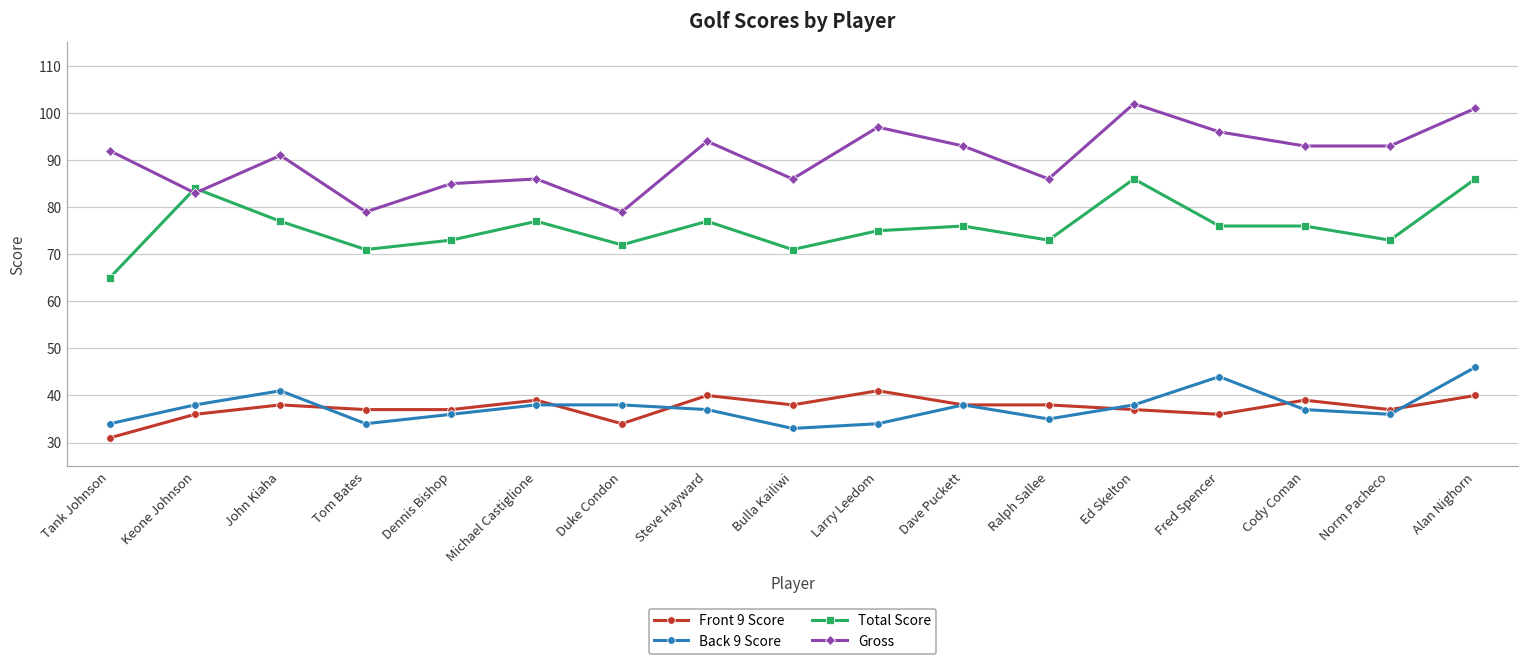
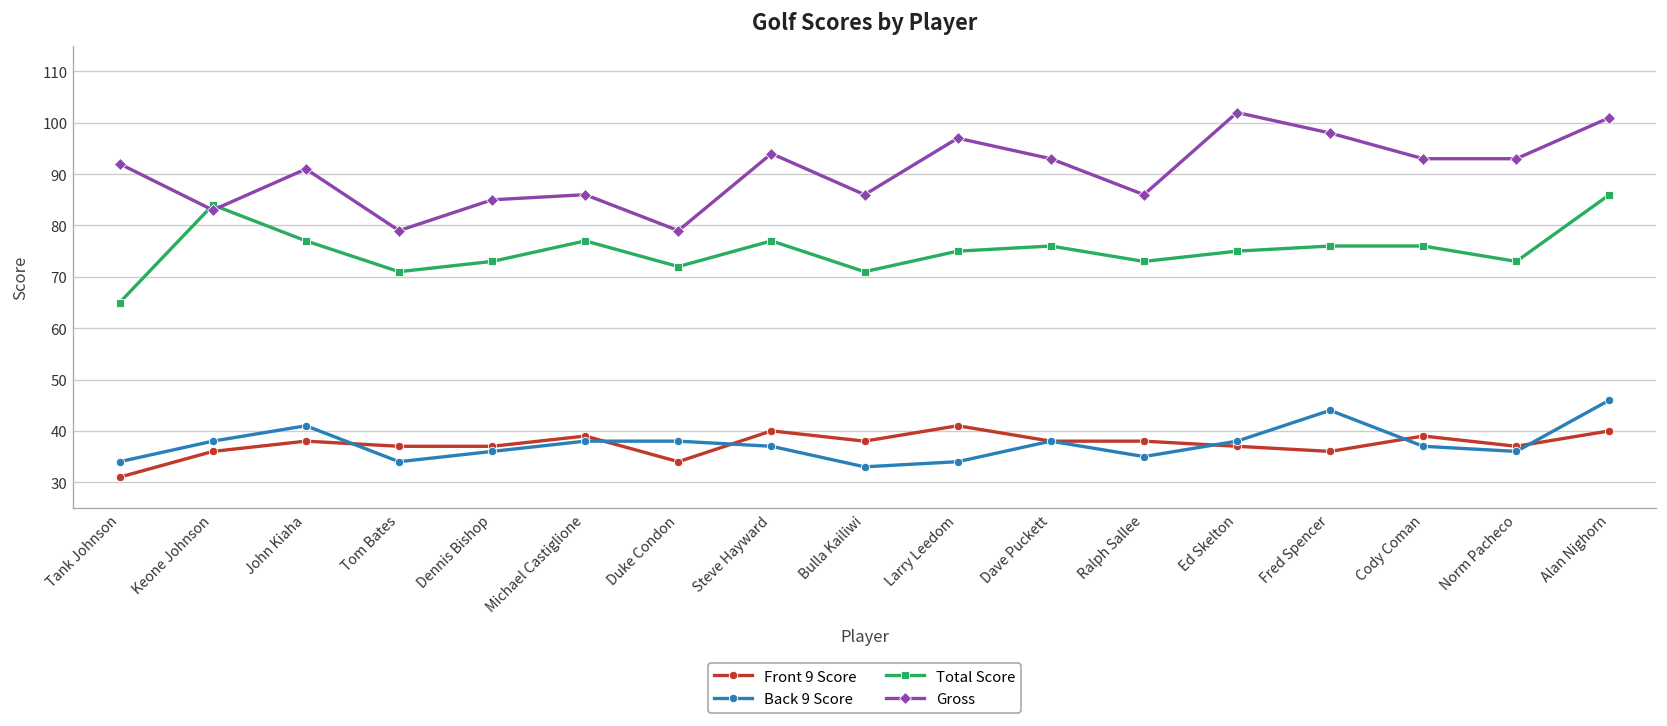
  {
    "Front 9 Score": {
      "Tank Johnson": 31,
      "Keone Johnson": 36,
      "John Kiaha": 38,
      "Tom Bates": 37,
      "Dennis Bishop": 37,
      "Michael Castiglione": 39,
      "Duke Condon": 34,
      "Steve Hayward": 40,
      "Bulla Kailiwi": 38,
      "Larry Leedom": 41,
      "Ralph Sallee": 38,
      "Ed Skelton": 37,
      "Fred Spencer": 36,
      "Cody Coman": 39,
      "Norm Pacheco": 37,
      "Alan Nighorn": 40
    },
    "Back 9 Score": {
      "Tank Johnson": 34,
      "Keone Johnson": 38,
      "John Kiaha": 41,
      "Tom Bates": 34,
      "Dennis Bishop": 36,
      "Michael Castiglione": 38,
      "Duke Condon": 38,
      "Steve Hayward": 37,
      "Bulla Kailiwi": 33,
      "Larry Leedom": 34,
      "Ralph Sallee": 35,
      "Ed Skelton": 38,
      "Fred Spencer": 44,
      "Cody Coman": 37,
      "Norm Pacheco": 36,
      "Alan Nighorn": 46
    },
    "Total Score": {
      "Tank Johnson": 65,
      "Keone Johnson": 84,
      "John Kiaha": 77,
      "Tom Bates": 71,
      "Dennis Bishop": 73,
      "Michael Castiglione": 77,
      "Duke Condon": 72,
      "Steve Hayward": 77,
      "Bulla Kailiwi": 71,
      "Larry Leedom": 75,
      "Dave Puckett": 76,
      "Ralph Sallee": 73,
-     "Ed Skelton": 86,
+     "Ed Skelton": 75,
      "Fred Spencer": 76,
      "Cody Coman": 76,
      "Norm Pacheco": 73,
      "Alan Nighorn": 86
    },
    "Gross": {
      "Tank Johnson": 92,
      "Keone Johnson": 83,
      "John Kiaha": 91,
      "Tom Bates": 79,
      "Dennis Bishop": 85,
      "Michael Castiglione": 86,
      "Duke Condon": 79,
      "Steve Hayward": 94,
      "Bulla Kailiwi": 86,
      "Larry Leedom": 97,
      "Dave Puckett": 93,
      "Ralph Sallee": 86,
      "Ed Skelton": 102,
-     "Fred Spencer": 96,
+     "Fred Spencer": 98,
      "Cody Coman": 93,
      "Norm Pacheco": 93,
      "Alan Nighorn": 101
    }
  }
